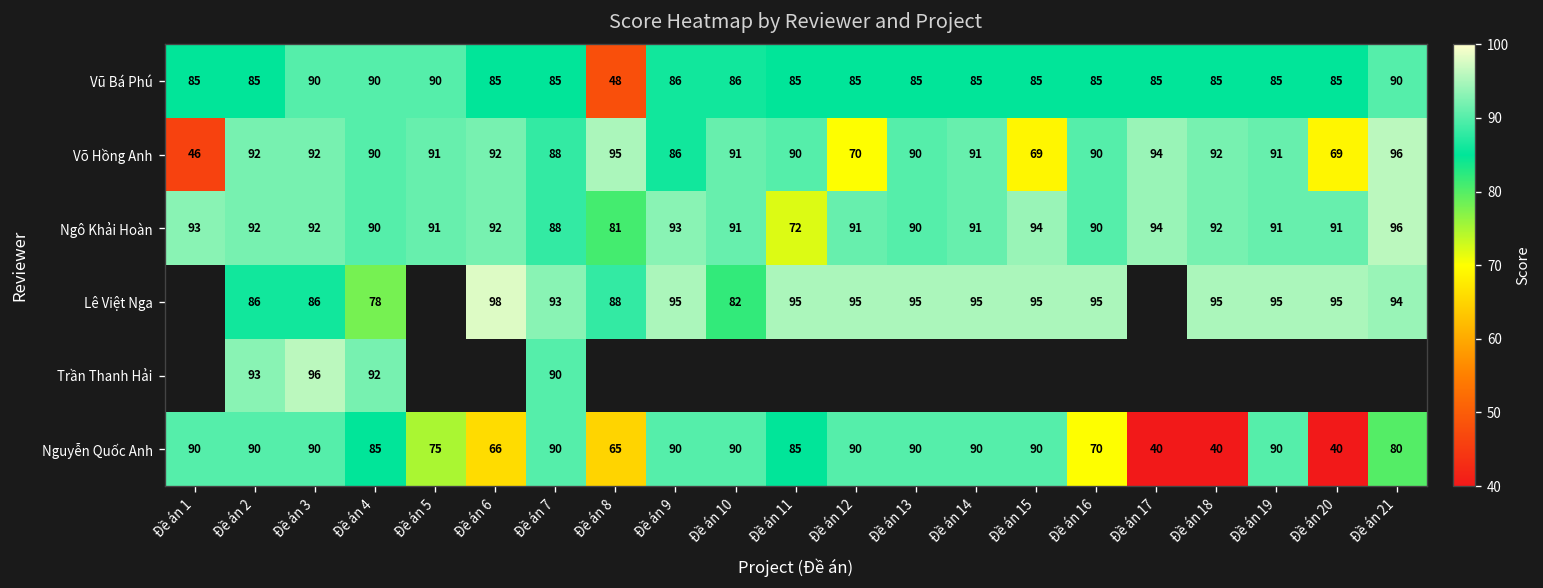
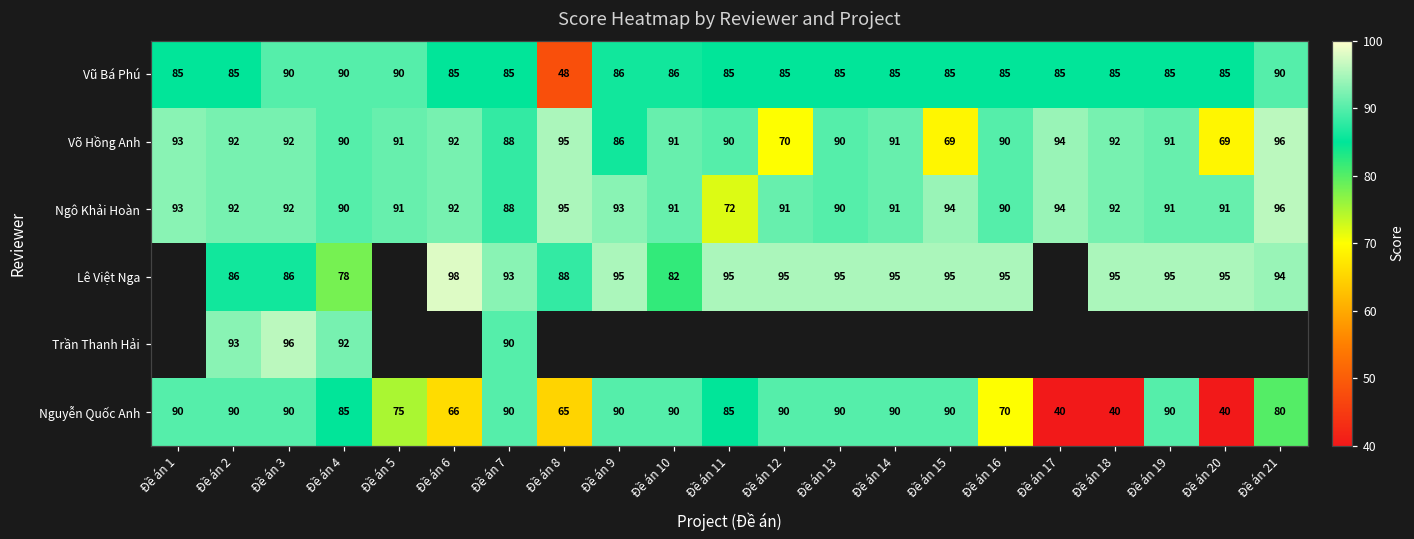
  {
    "Vũ Bá Phú": {
      "Đề án 1": 85,
      "Đề án 2": 85,
      "Đề án 3": 90,
      "Đề án 4": 90,
      "Đề án 5": 90,
      "Đề án 6": 85,
      "Đề án 7": 85,
      "Đề án 8": 48,
      "Đề án 9": 86,
      "Đề án 10": 86,
      "Đề án 11": 85,
      "Đề án 12": 85,
      "Đề án 13": 85,
      "Đề án 14": 85,
      "Đề án 15": 85,
      "Đề án 16": 85,
      "Đề án 17": 85,
      "Đề án 18": 85,
      "Đề án 19": 85,
      "Đề án 20": 85,
      "Đề án 21": 90
    },
    "Võ Hồng Anh": {
-     "Đề án 1": 46,
+     "Đề án 1": 93,
      "Đề án 2": 92,
      "Đề án 3": 92,
      "Đề án 4": 90,
      "Đề án 5": 91,
      "Đề án 6": 92,
      "Đề án 7": 88,
      "Đề án 8": 95,
      "Đề án 9": 86,
      "Đề án 10": 91,
      "Đề án 11": 90,
      "Đề án 12": 70,
      "Đề án 13": 90,
      "Đề án 14": 91,
      "Đề án 15": 69,
      "Đề án 16": 90,
      "Đề án 17": 94,
      "Đề án 18": 92,
      "Đề án 19": 91,
      "Đề án 20": 69,
      "Đề án 21": 96
    },
    "Ngô Khải Hoàn": {
      "Đề án 1": 93,
      "Đề án 2": 92,
      "Đề án 3": 92,
      "Đề án 4": 90,
      "Đề án 5": 91,
      "Đề án 6": 92,
      "Đề án 7": 88,
-     "Đề án 8": 81,
+     "Đề án 8": 95,
      "Đề án 9": 93,
      "Đề án 10": 91,
      "Đề án 11": 72,
      "Đề án 12": 91,
      "Đề án 13": 90,
      "Đề án 14": 91,
      "Đề án 15": 94,
      "Đề án 16": 90,
      "Đề án 17": 94,
      "Đề án 18": 92,
      "Đề án 19": 91,
      "Đề án 20": 91,
      "Đề án 21": 96
    },
    "Lê Việt Nga": {
      "Đề án 2": 86,
      "Đề án 3": 86,
      "Đề án 4": 78,
      "Đề án 6": 98,
      "Đề án 7": 93,
      "Đề án 8": 88,
      "Đề án 9": 95,
      "Đề án 10": 82,
      "Đề án 11": 95,
      "Đề án 12": 95,
      "Đề án 13": 95,
      "Đề án 14": 95,
      "Đề án 15": 95,
      "Đề án 16": 95,
      "Đề án 18": 95,
      "Đề án 19": 95,
      "Đề án 20": 95,
      "Đề án 21": 94
    },
    "Trần Thanh Hải": {
      "Đề án 2": 93,
      "Đề án 3": 96,
      "Đề án 4": 92,
      "Đề án 7": 90
    },
    "Nguyễn Quốc Anh": {
      "Đề án 1": 90,
      "Đề án 2": 90,
      "Đề án 3": 90,
      "Đề án 4": 85,
      "Đề án 5": 75,
      "Đề án 6": 66,
      "Đề án 7": 90,
      "Đề án 8": 65,
      "Đề án 9": 90,
      "Đề án 10": 90,
      "Đề án 11": 85,
      "Đề án 12": 90,
      "Đề án 13": 90,
      "Đề án 14": 90,
      "Đề án 15": 90,
      "Đề án 16": 70,
      "Đề án 17": 40,
      "Đề án 18": 40,
      "Đề án 19": 90,
      "Đề án 20": 40,
      "Đề án 21": 80
    }
  }
